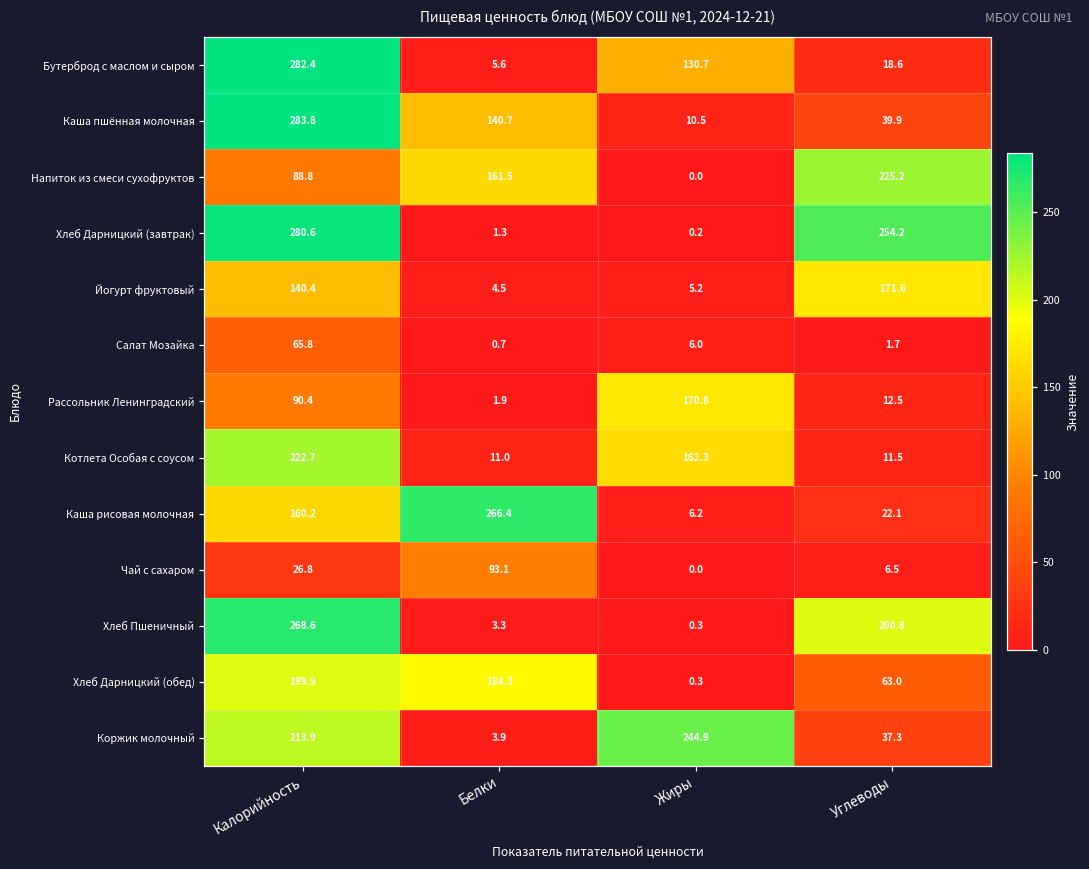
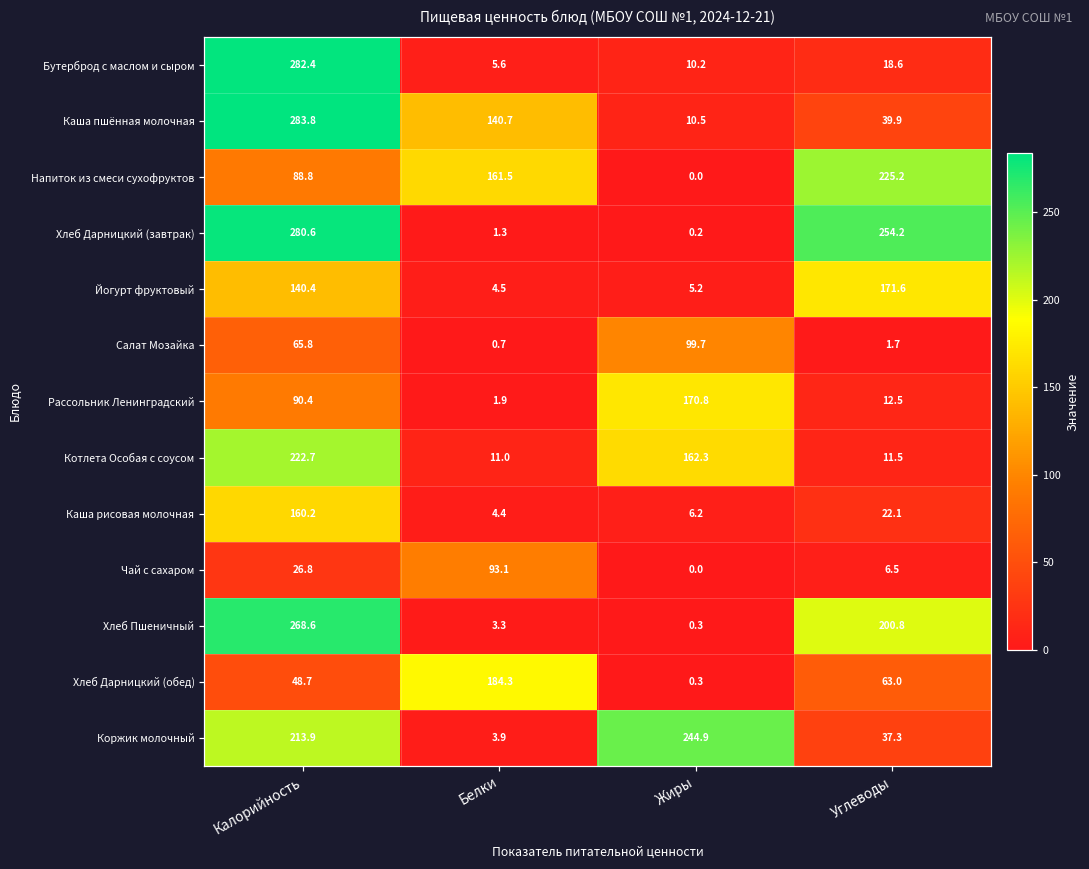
  {
    "Бутерброд с маслом и сыром": {
      "Калорийность": 282.4,
      "Белки": 5.6,
-     "Жиры": 130.7,
+     "Жиры": 10.2,
      "Углеводы": 18.6
    },
    "Каша пшённая молочная": {
      "Калорийность": 283.8,
      "Белки": 140.7,
      "Жиры": 10.5,
      "Углеводы": 39.9
    },
    "Напиток из смеси сухофруктов": {
      "Калорийность": 88.8,
      "Белки": 161.5,
      "Жиры": 0.0,
      "Углеводы": 225.2
    },
    "Хлеб Дарницкий (завтрак)": {
      "Калорийность": 280.6,
      "Белки": 1.3,
      "Жиры": 0.2,
      "Углеводы": 254.2
    },
    "Йогурт фруктовый": {
      "Калорийность": 140.4,
      "Белки": 4.5,
      "Жиры": 5.2,
      "Углеводы": 171.6
    },
    "Салат Мозайка": {
      "Калорийность": 65.8,
      "Белки": 0.7,
-     "Жиры": 6.0,
+     "Жиры": 99.7,
      "Углеводы": 1.7
    },
    "Рассольник Ленинградский": {
      "Калорийность": 90.4,
      "Белки": 1.9,
      "Жиры": 170.8,
      "Углеводы": 12.5
    },
    "Котлета Особая с соусом": {
      "Калорийность": 222.7,
      "Белки": 11.0,
      "Жиры": 162.3,
      "Углеводы": 11.5
    },
    "Каша рисовая молочная": {
      "Калорийность": 160.2,
-     "Белки": 266.4,
+     "Белки": 4.4,
      "Жиры": 6.2,
      "Углеводы": 22.1
    },
    "Чай с сахаром": {
      "Калорийность": 26.8,
      "Белки": 93.1,
      "Жиры": 0.0,
      "Углеводы": 6.5
    },
    "Хлеб Пшеничный": {
      "Калорийность": 268.6,
      "Белки": 3.3,
      "Жиры": 0.3,
      "Углеводы": 200.8
    },
    "Хлеб Дарницкий (обед)": {
-     "Калорийность": 199.9,
+     "Калорийность": 48.7,
      "Белки": 184.3,
      "Жиры": 0.3,
      "Углеводы": 63.0
    },
    "Коржик молочный": {
      "Калорийность": 213.9,
      "Белки": 3.9,
      "Жиры": 244.9,
      "Углеводы": 37.3
    }
  }
